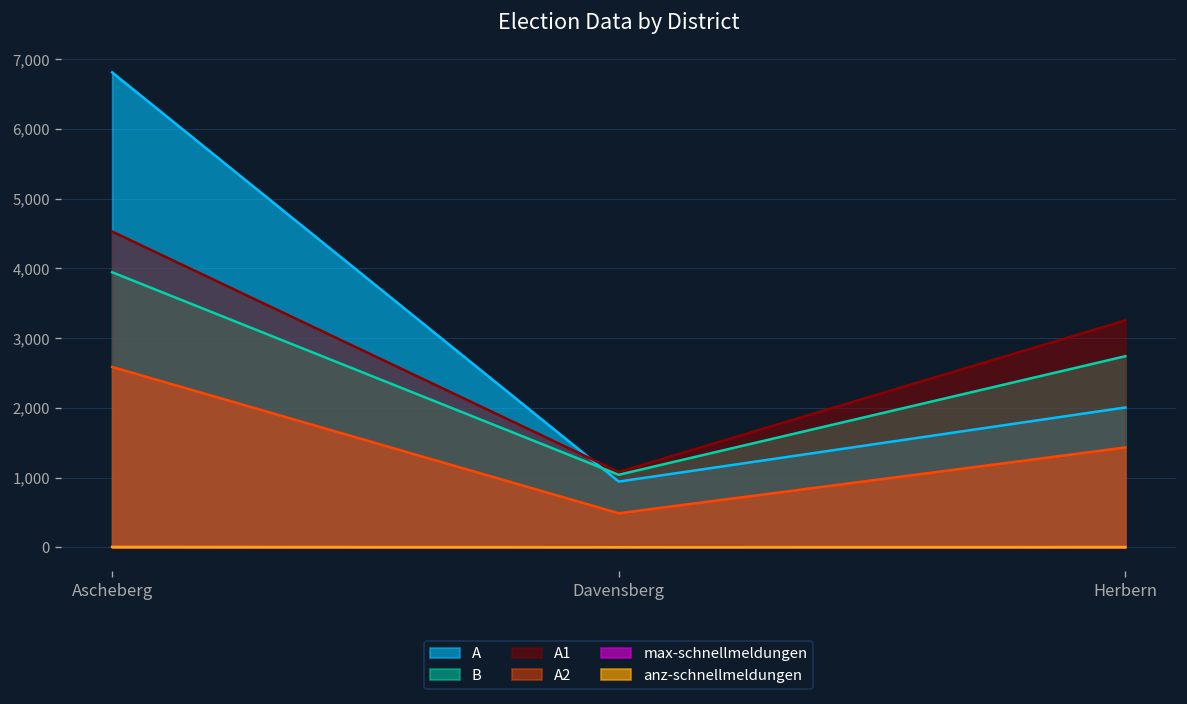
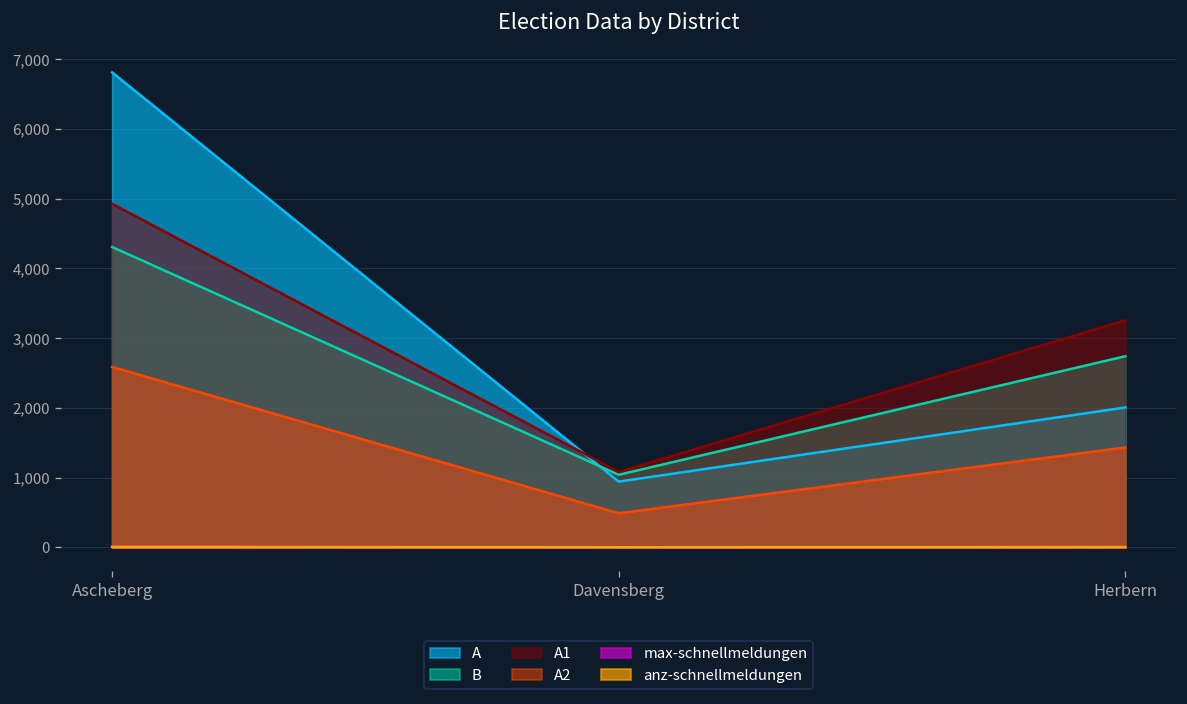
  {
    "A": {
      "Ascheberg": "6,800",
      "Davensberg": "900",
      "Herbern": "2,000"
    },
    "B": {
-     "Ascheberg": "3,900",
+     "Ascheberg": "4,300",
      "Herbern": "2,700"
    },
    "A1": {
-     "Ascheberg": "4,500",
+     "Ascheberg": "4,900",
      "Herbern": "3,300"
    },
    "A2": {
      "Ascheberg": "2,600",
      "Davensberg": "500",
      "Herbern": "1,400"
    },
    "anz-schnellmeldungen": {
      "Ascheberg": "0",
      "Davensberg": "0",
      "Herbern": "0"
    }
  }
